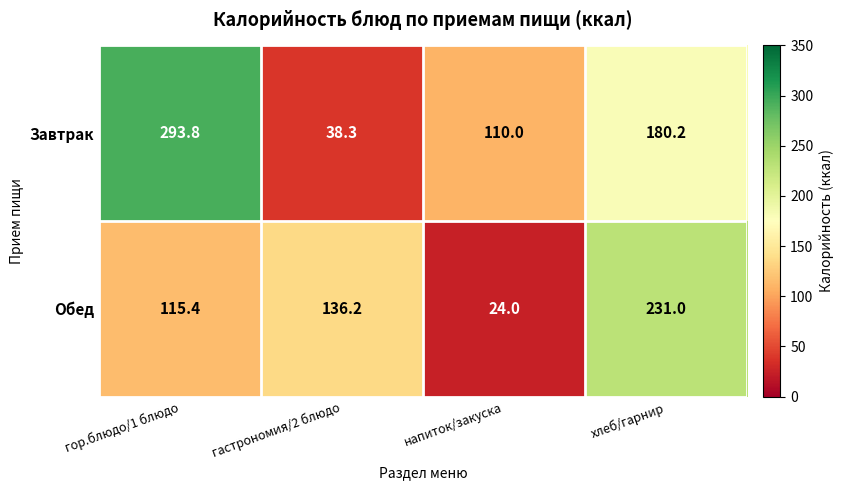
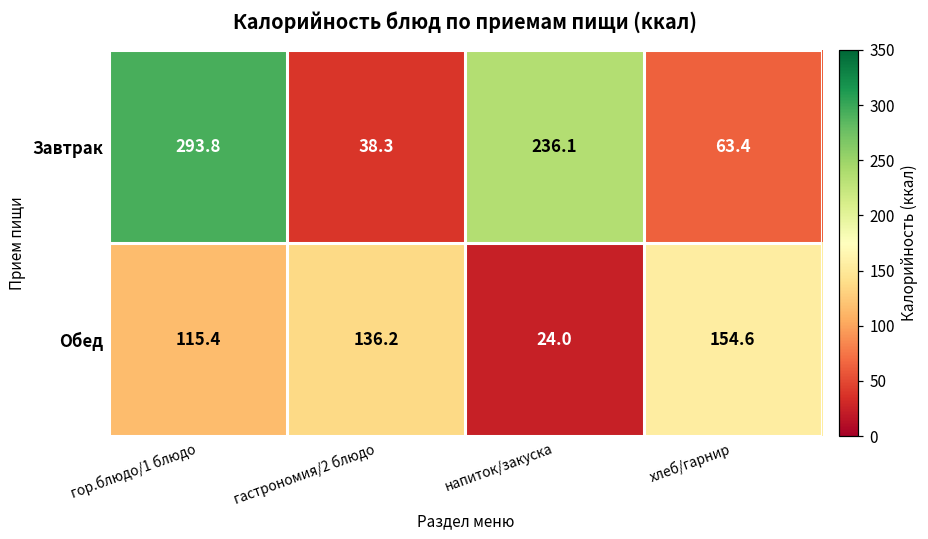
  {
    "Завтрак": {
      "гор.блюдо/1 блюдо": 293.8,
      "гастрономия/2 блюдо": 38.3,
-     "напиток/закуска": 110.0,
-     "хлеб/гарнир": 180.2
+     "напиток/закуска": 236.1,
+     "хлеб/гарнир": 63.4
    },
    "Обед": {
      "гор.блюдо/1 блюдо": 115.4,
      "гастрономия/2 блюдо": 136.2,
      "напиток/закуска": 24.0,
-     "хлеб/гарнир": 231.0
+     "хлеб/гарнир": 154.6
    }
  }
